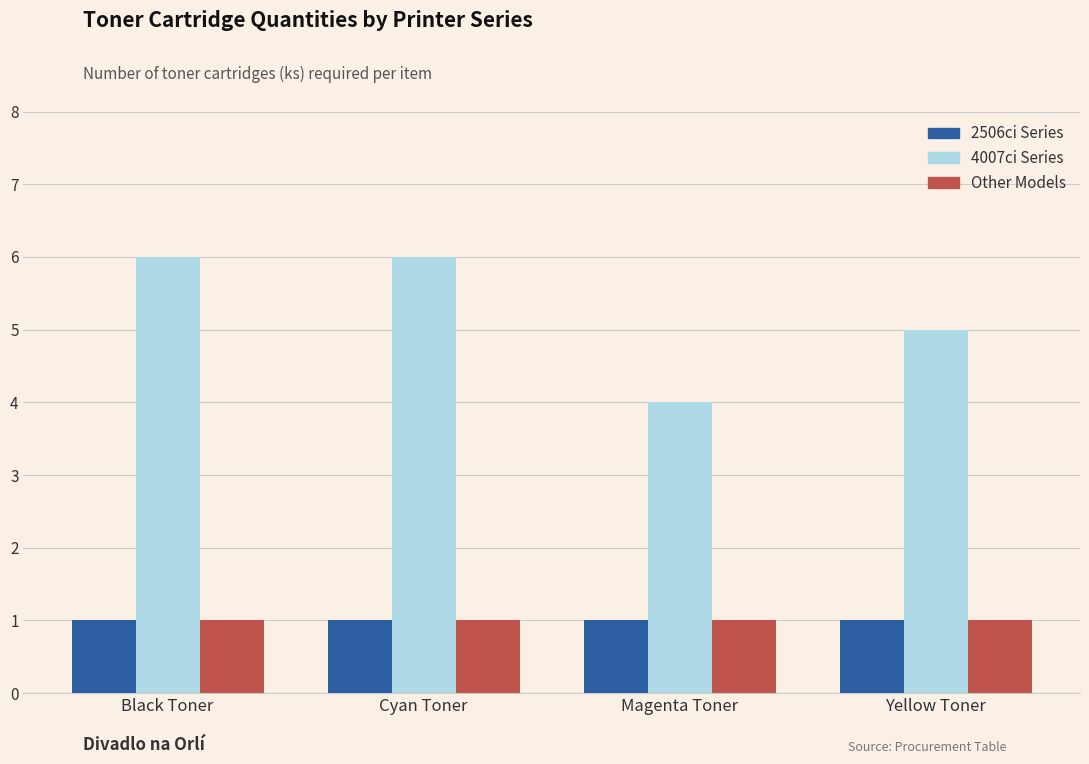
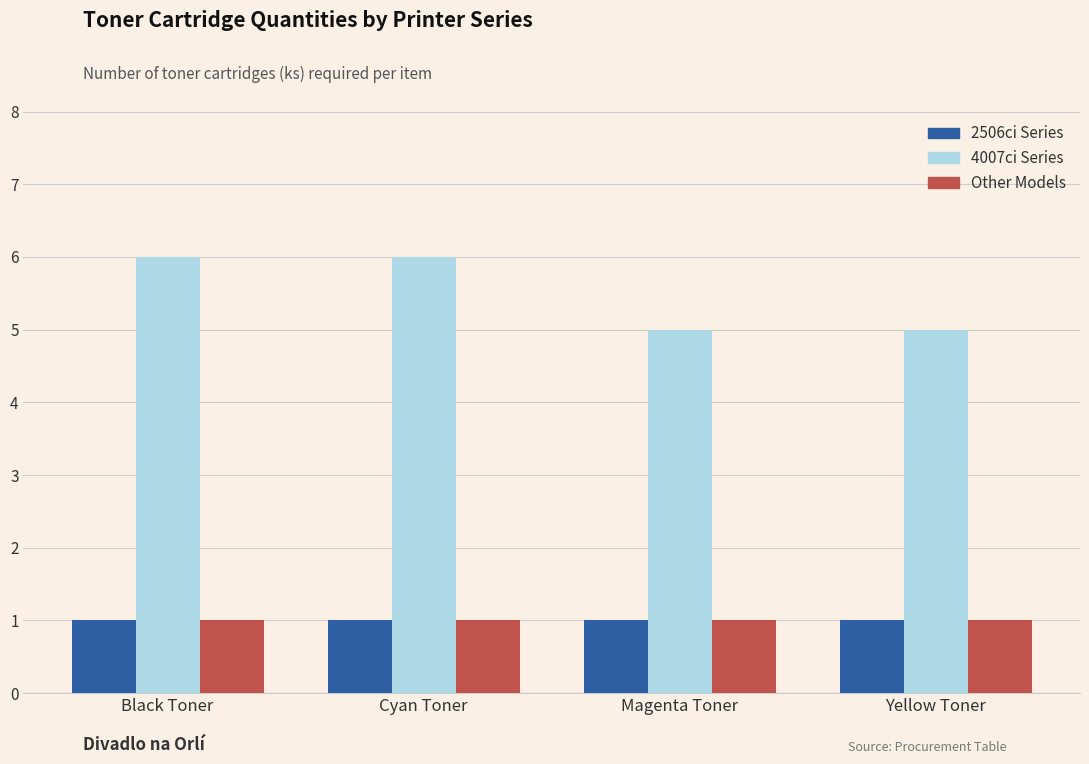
  {
    "2506ci Series": {
      "Black Toner": 1,
      "Cyan Toner": 1,
      "Magenta Toner": 1,
      "Yellow Toner": 1
    },
    "4007ci Series": {
      "Black Toner": 6,
      "Cyan Toner": 6,
-     "Magenta Toner": 4,
+     "Magenta Toner": 5,
      "Yellow Toner": 5
    },
    "Other Models": {
      "Black Toner": 1,
      "Cyan Toner": 1,
      "Magenta Toner": 1,
      "Yellow Toner": 1
    }
  }
